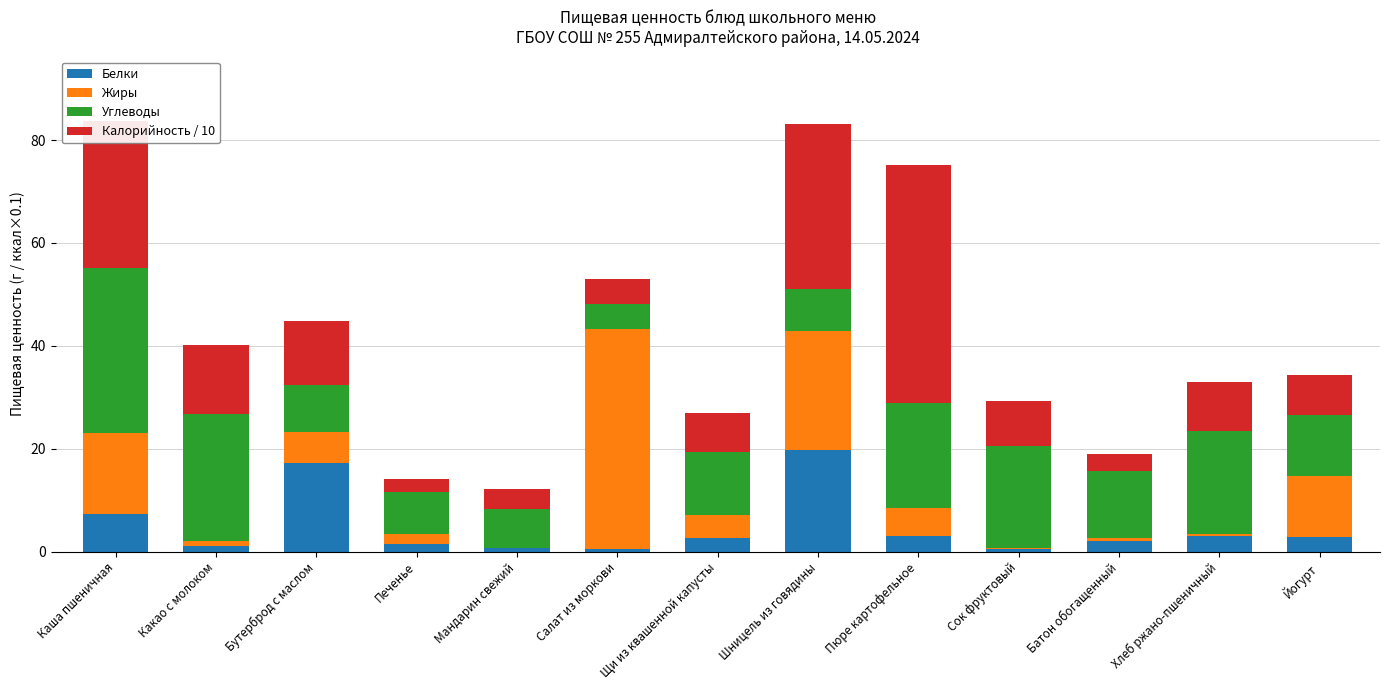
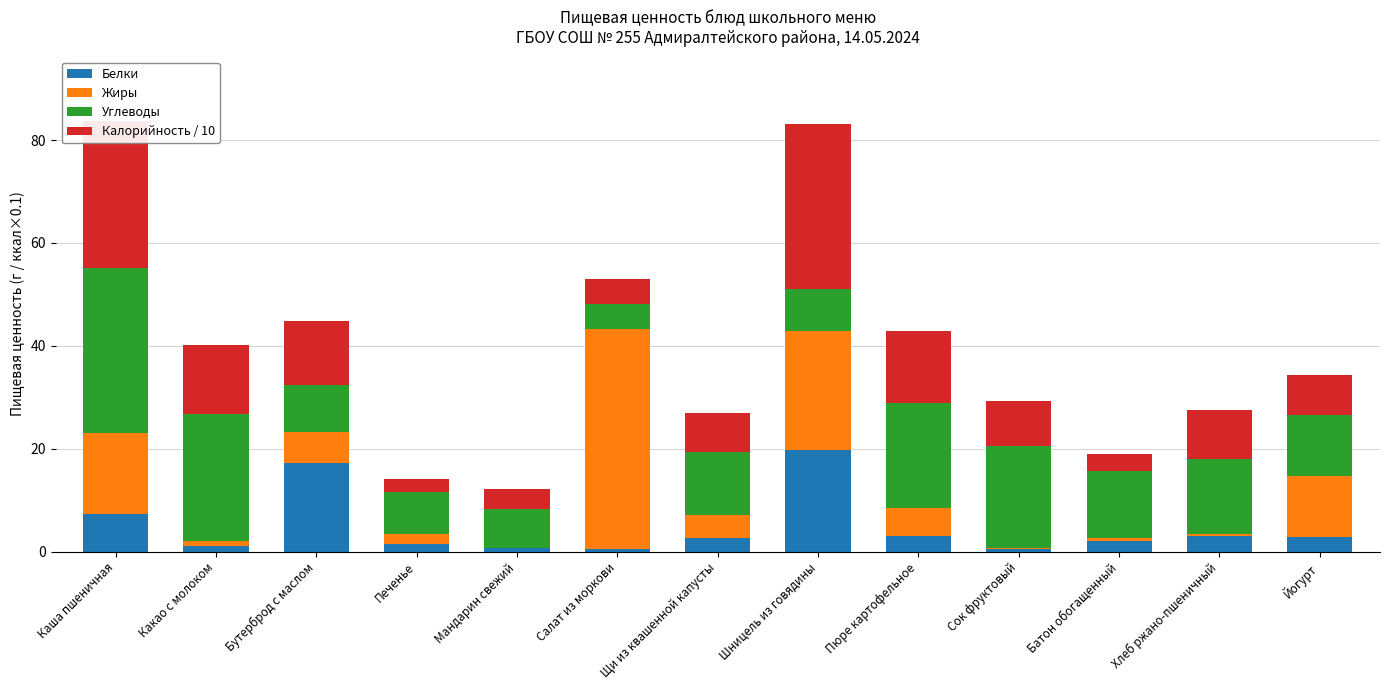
  {
    "Белки": {
      "Каша пшеничная": 7,
      "Какао с молоком": 1,
      "Бутерброд с маслом": 17,
      "Печенье": 2,
      "Мандарин свежий": 1,
      "Салат из моркови": 1,
      "Щи из квашенной капусты": 3,
      "Шницель из говядины": 20,
      "Пюре картофельное": 3,
      "Сок фруктовый": 1,
      "Батон обогащенный": 2,
      "Хлеб ржано-пшеничный": 3,
      "Йогурт": 3
    },
    "Жиры": {
      "Каша пшеничная": 16,
      "Какао с молоком": 1,
      "Бутерброд с маслом": 6,
      "Печенье": 2,
      "Мандарин свежий": 0,
      "Салат из моркови": 43,
      "Щи из квашенной капусты": 5,
      "Шницель из говядины": 23,
      "Пюре картофельное": 5,
      "Батон обогащенный": 1,
      "Йогурт": 12
    },
    "Углеводы": {
      "Каша пшеничная": 32,
      "Какао с молоком": 25,
      "Бутерброд с маслом": 9,
      "Печенье": 8,
      "Мандарин свежий": 8,
      "Салат из моркови": 5,
      "Щи из квашенной капусты": 12,
      "Шницель из говядины": 8,
      "Пюре картофельное": 20,
      "Сок фруктовый": 20,
      "Батон обогащенный": 13,
-     "Хлеб ржано-пшеничный": 20,
+     "Хлеб ржано-пшеничный": 14,
      "Йогурт": 12
    },
    "Калорийность / 10": {
      "Какао с молоком": 13,
      "Бутерброд с маслом": 13,
      "Печенье": 3,
      "Мандарин свежий": 4,
      "Салат из моркови": 5,
      "Щи из квашенной капусты": 8,
      "Шницель из говядины": 32,
-     "Пюре картофельное": 46,
+     "Пюре картофельное": 14,
      "Сок фруктовый": 9,
      "Батон обогащенный": 3,
      "Хлеб ржано-пшеничный": 10,
      "Йогурт": 8
    }
  }
